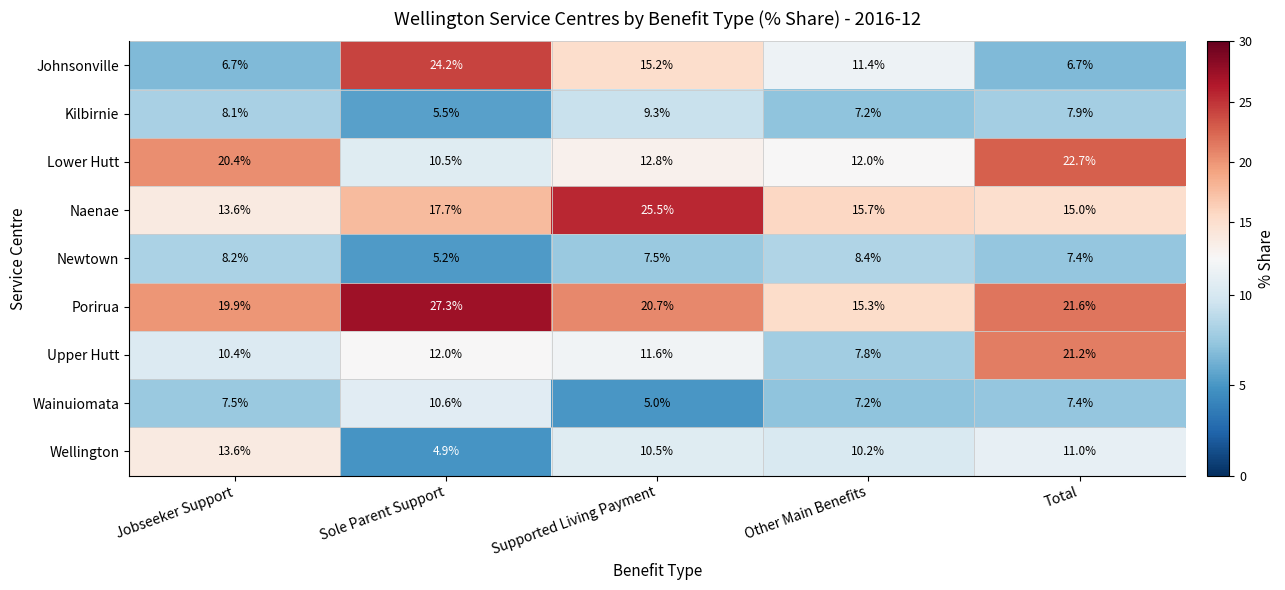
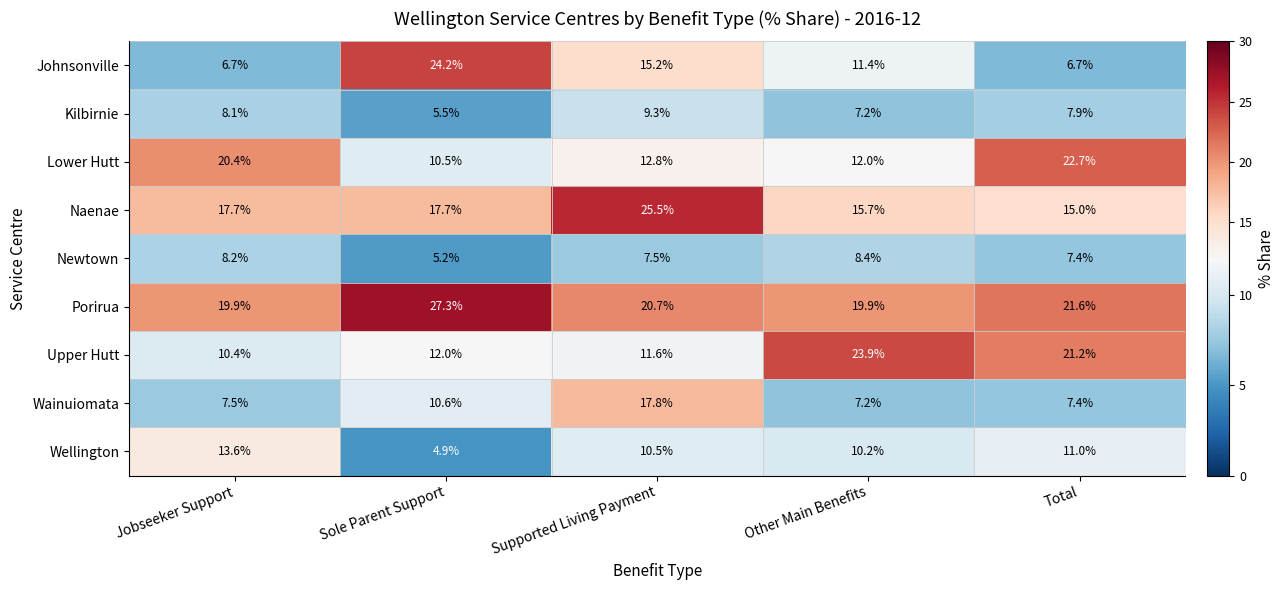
  {
    "Johnsonville": {
      "Jobseeker Support": "6.7%",
      "Sole Parent Support": "24.2%",
      "Supported Living Payment": "15.2%",
      "Other Main Benefits": "11.4%",
      "Total": "6.7%"
    },
    "Kilbirnie": {
      "Jobseeker Support": "8.1%",
      "Sole Parent Support": "5.5%",
      "Supported Living Payment": "9.3%",
      "Other Main Benefits": "7.2%",
      "Total": "7.9%"
    },
    "Lower Hutt": {
      "Jobseeker Support": "20.4%",
      "Sole Parent Support": "10.5%",
      "Supported Living Payment": "12.8%",
      "Other Main Benefits": "12.0%",
      "Total": "22.7%"
    },
    "Naenae": {
-     "Jobseeker Support": "13.6%",
+     "Jobseeker Support": "17.7%",
      "Sole Parent Support": "17.7%",
      "Supported Living Payment": "25.5%",
      "Other Main Benefits": "15.7%",
      "Total": "15.0%"
    },
    "Newtown": {
      "Jobseeker Support": "8.2%",
      "Sole Parent Support": "5.2%",
      "Supported Living Payment": "7.5%",
      "Other Main Benefits": "8.4%",
      "Total": "7.4%"
    },
    "Porirua": {
      "Jobseeker Support": "19.9%",
      "Sole Parent Support": "27.3%",
      "Supported Living Payment": "20.7%",
-     "Other Main Benefits": "15.3%",
+     "Other Main Benefits": "19.9%",
      "Total": "21.6%"
    },
    "Upper Hutt": {
      "Jobseeker Support": "10.4%",
      "Sole Parent Support": "12.0%",
      "Supported Living Payment": "11.6%",
-     "Other Main Benefits": "7.8%",
+     "Other Main Benefits": "23.9%",
      "Total": "21.2%"
    },
    "Wainuiomata": {
      "Jobseeker Support": "7.5%",
      "Sole Parent Support": "10.6%",
-     "Supported Living Payment": "5.0%",
+     "Supported Living Payment": "17.8%",
      "Other Main Benefits": "7.2%",
      "Total": "7.4%"
    },
    "Wellington": {
      "Jobseeker Support": "13.6%",
      "Sole Parent Support": "4.9%",
      "Supported Living Payment": "10.5%",
      "Other Main Benefits": "10.2%",
      "Total": "11.0%"
    }
  }
